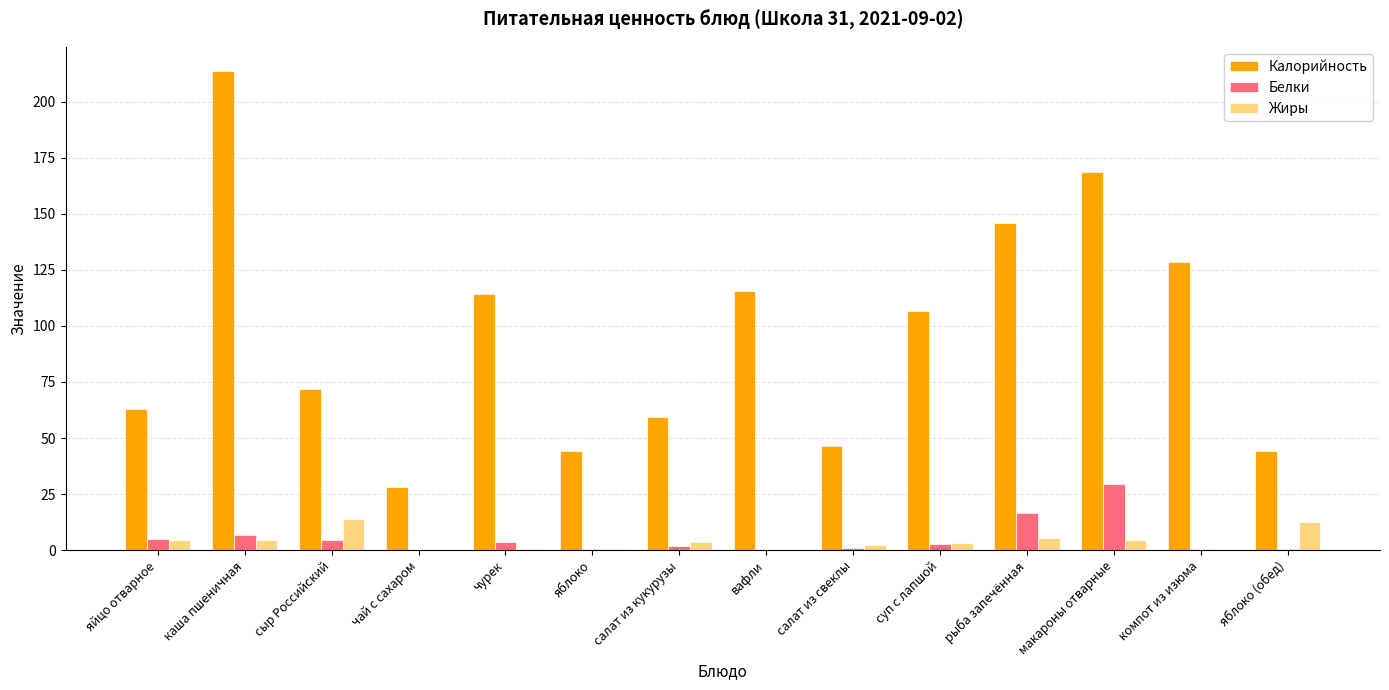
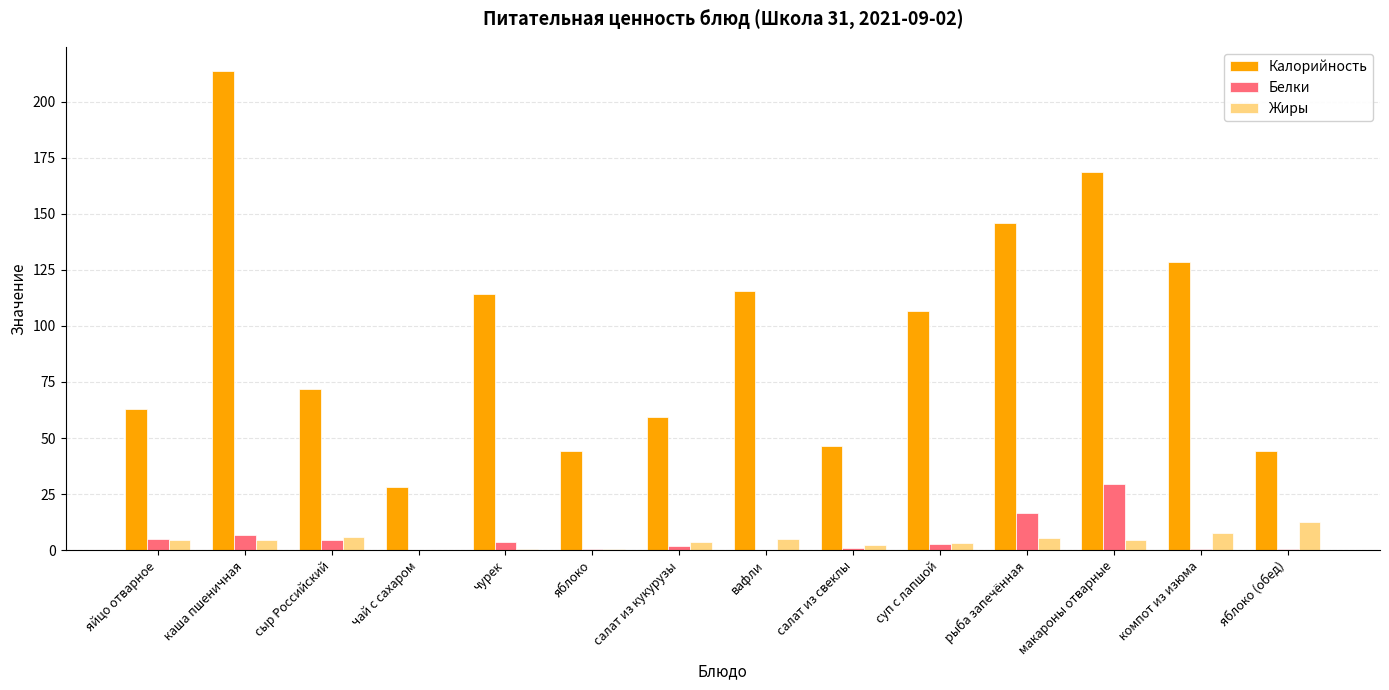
  {
    "Калорийность": {
      "яйцо отварное": 63,
      "каша пшеничная": 214,
      "сыр Российский": 72,
      "чай с сахаром": 28,
      "чурек": 114,
      "яблоко": 44,
      "салат из кукурузы": 60,
      "вафли": 116,
      "салат из свеклы": 46,
      "суп с лапшой": 107,
      "рыба запечённая": 146,
      "макароны отварные": 168,
      "компот из изюма": 129,
      "яблоко (обед)": 44
    },
    "Белки": {
      "яйцо отварное": 5,
      "каша пшеничная": 7,
      "сыр Российский": 5,
      "чурек": 4,
      "салат из кукурузы": 2,
      "вафли": 0,
      "суп с лапшой": 3,
      "рыба запечённая": 17,
      "макароны отварные": 29
    },
    "Жиры": {
      "яйцо отварное": 5,
      "каша пшеничная": 4,
-     "сыр Российский": 14,
+     "сыр Российский": 6,
      "чай с сахаром": 0,
      "салат из кукурузы": 4,
-     "вафли": 0,
+     "вафли": 5,
      "салат из свеклы": 3,
      "суп с лапшой": 3,
      "рыба запечённая": 5,
      "макароны отварные": 5,
-     "компот из изюма": 0,
+     "компот из изюма": 8,
      "яблоко (обед)": 13
    }
  }
